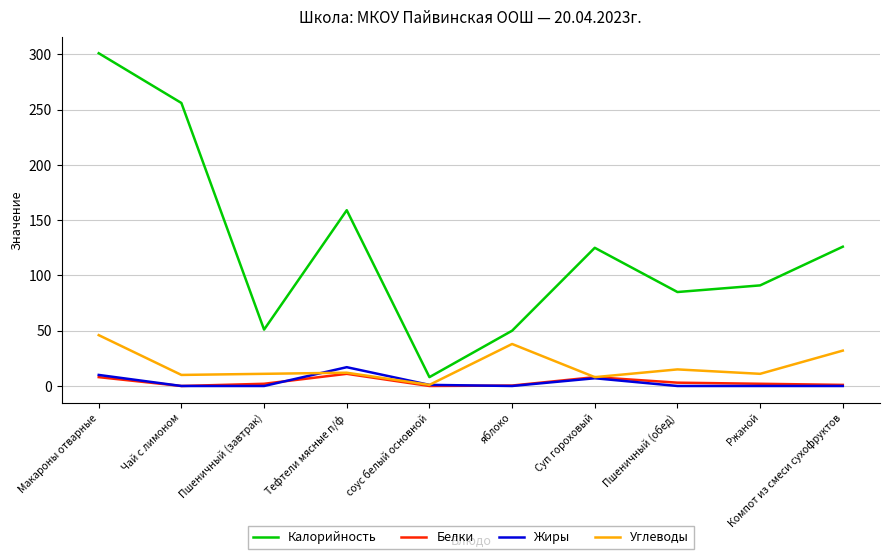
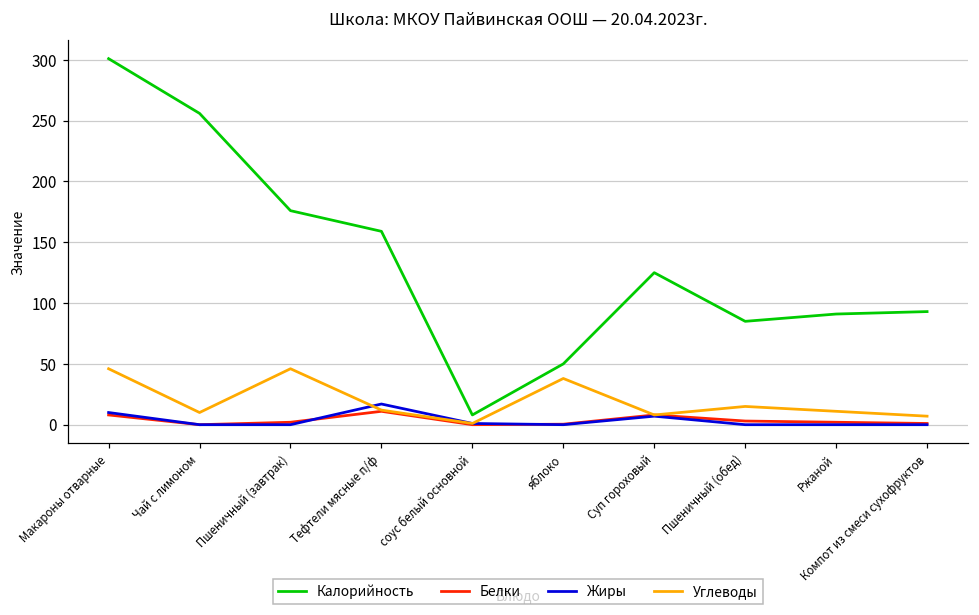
  {
    "Калорийность": {
      "Макароны отварные": 301,
      "Чай с лимоном": 256,
-     "Пшеничный (завтрак)": 51,
+     "Пшеничный (завтрак)": 176,
      "Тефтели мясные п/ф": 159,
      "соус белый основной": 8,
      "яблоко": 50,
      "Суп гороховый": 125,
      "Пшеничный (обед)": 85,
      "Ржаной": 91,
-     "Компот из смеси сухофруктов": 126
+     "Компот из смеси сухофруктов": 93
    },
    "Белки": {
      "Пшеничный (обед)": 3
    },
    "Жиры": {
      "Тефтели мясные п/ф": 17,
      "Пшеничный (обед)": 0
    },
    "Углеводы": {
      "Макароны отварные": 46,
      "Чай с лимоном": 10,
-     "Пшеничный (завтрак)": 11,
+     "Пшеничный (завтрак)": 46,
      "яблоко": 38,
      "Пшеничный (обед)": 15,
      "Ржаной": 11,
-     "Компот из смеси сухофруктов": 32
+     "Компот из смеси сухофруктов": 7
    }
  }
